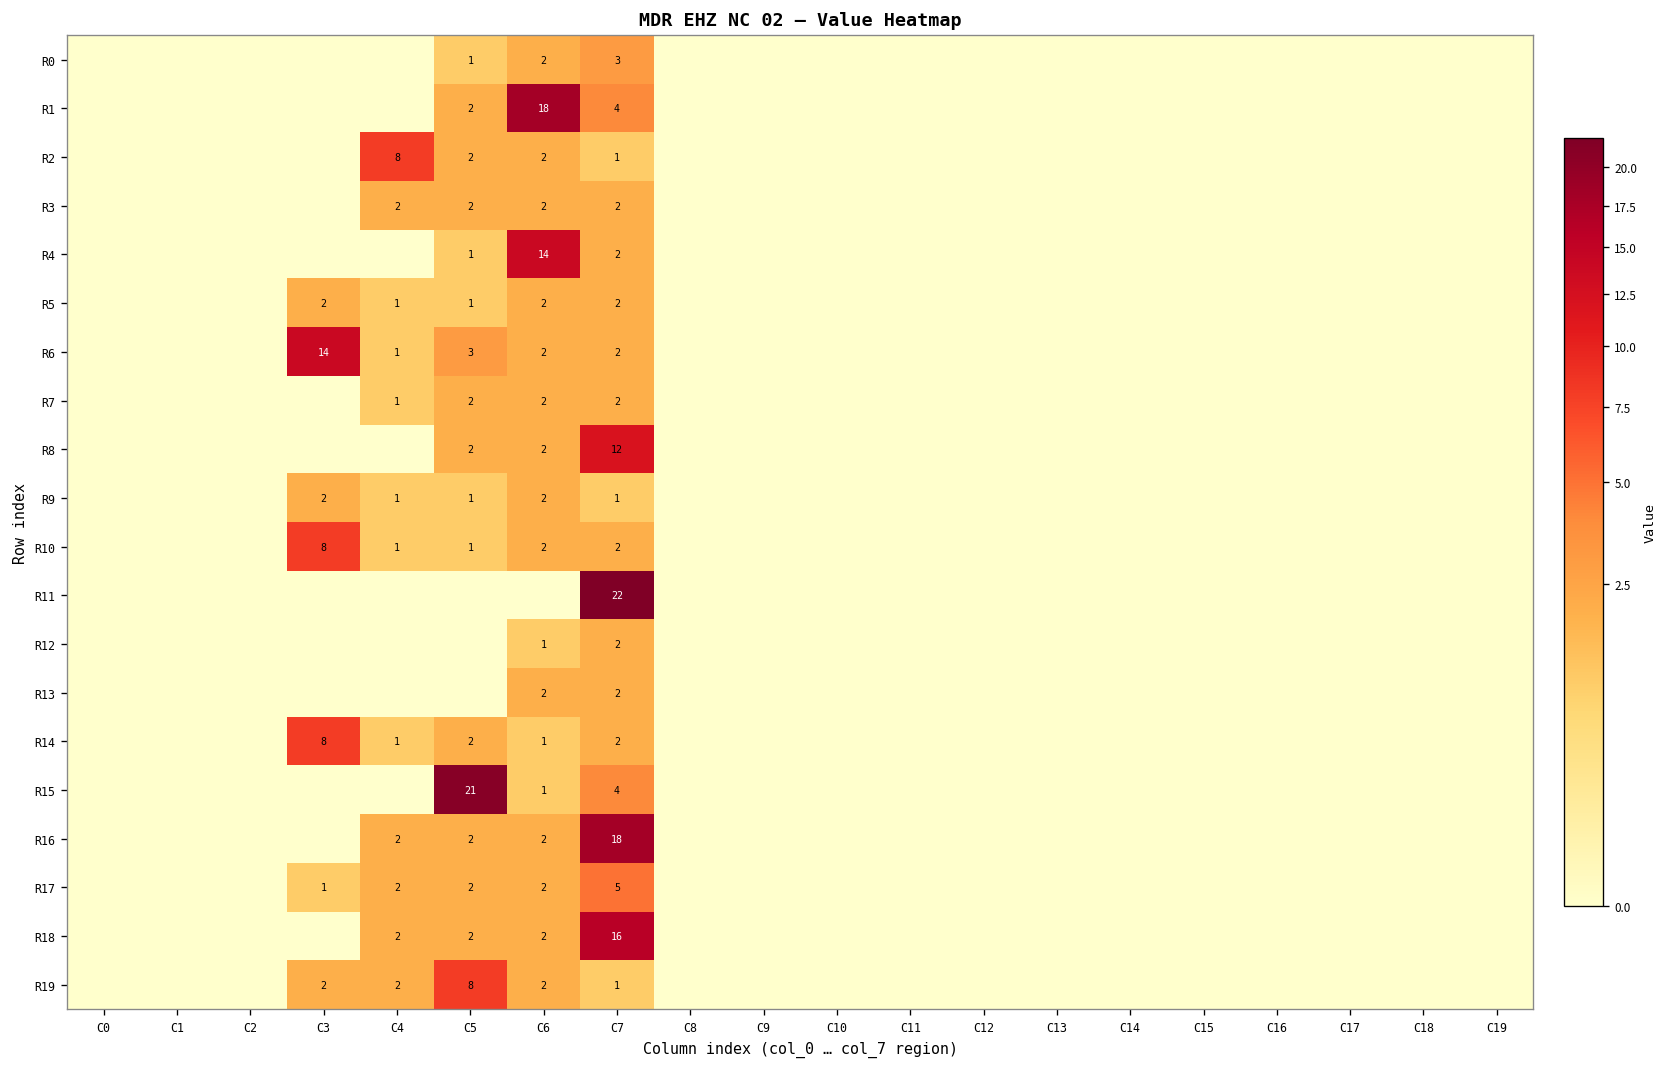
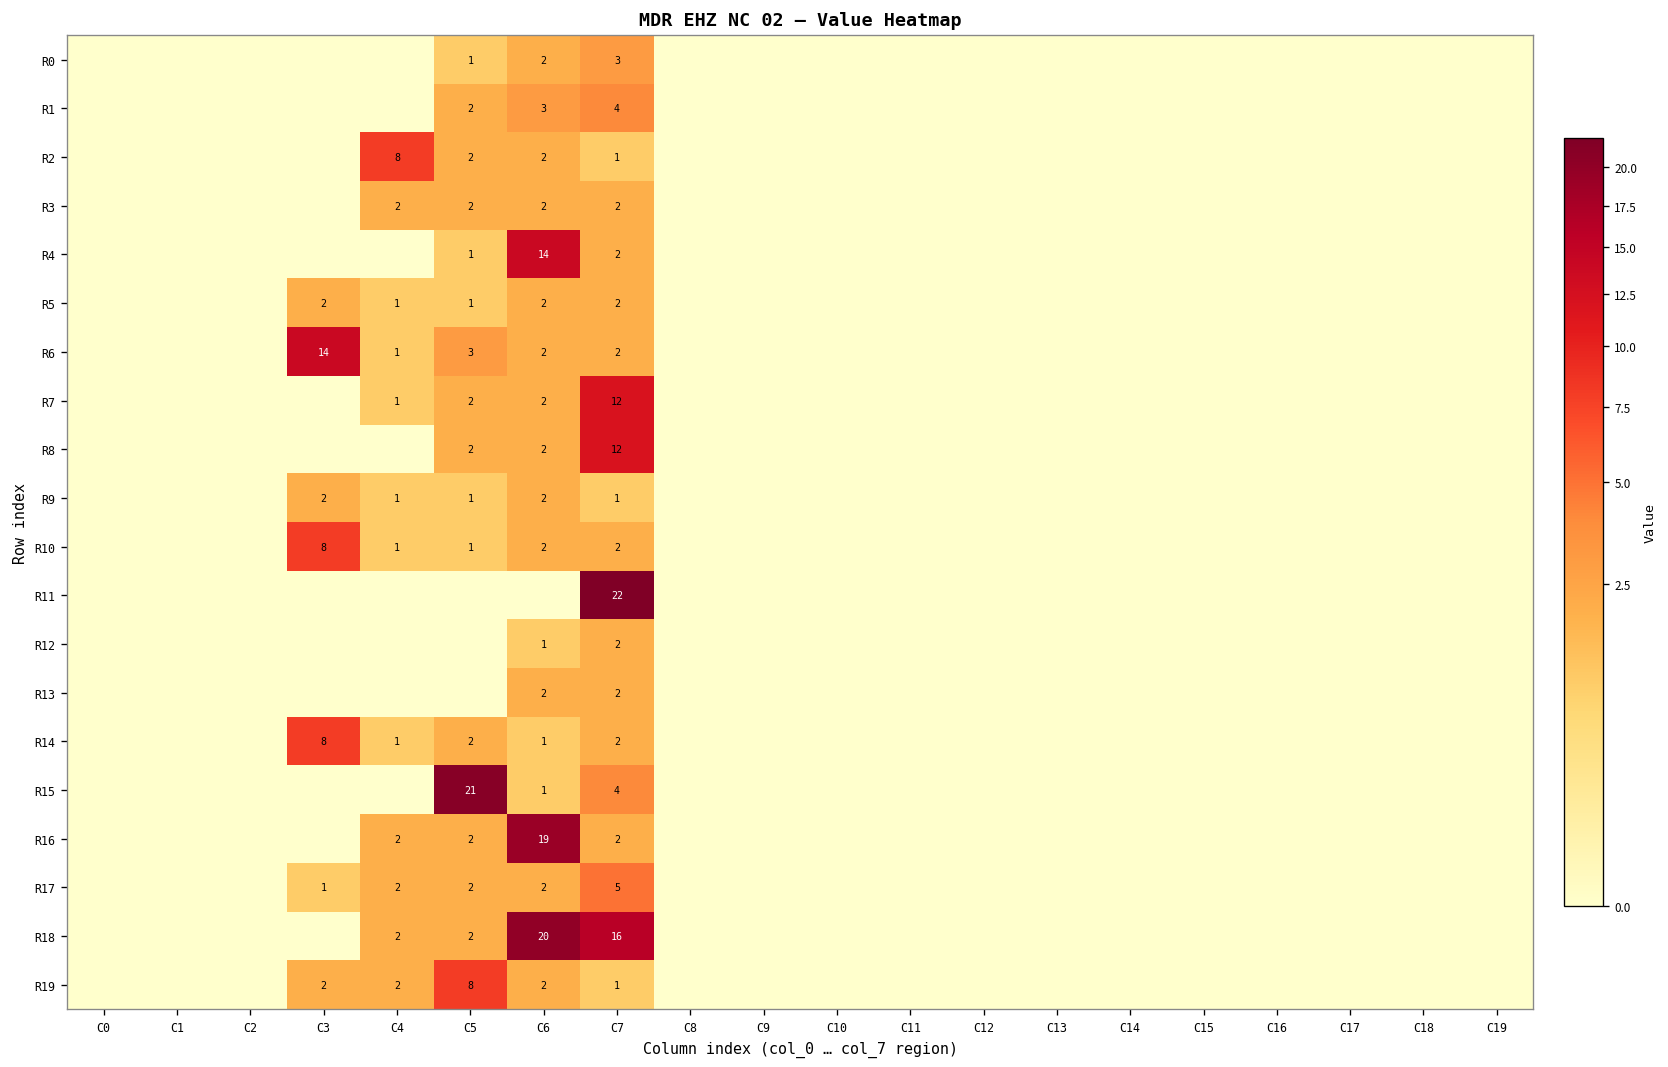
  {
    "R0": {
      "C5": 1,
      "C6": 2,
      "C7": 3
    },
    "R1": {
      "C5": 2,
-     "C6": 18,
+     "C6": 3,
      "C7": 4
    },
    "R2": {
      "C4": 8,
      "C5": 2,
      "C6": 2,
      "C7": 1
    },
    "R3": {
      "C4": 2,
      "C5": 2,
      "C6": 2,
      "C7": 2
    },
    "R4": {
      "C5": 1,
      "C6": 14,
      "C7": 2
    },
    "R5": {
      "C3": 2,
      "C4": 1,
      "C5": 1,
      "C6": 2,
      "C7": 2
    },
    "R6": {
      "C3": 14,
      "C4": 1,
      "C5": 3,
      "C6": 2,
      "C7": 2
    },
    "R7": {
      "C4": 1,
      "C5": 2,
      "C6": 2,
-     "C7": 2
+     "C7": 12
    },
    "R8": {
      "C5": 2,
      "C6": 2,
      "C7": 12
    },
    "R9": {
      "C3": 2,
      "C4": 1,
      "C5": 1,
      "C6": 2,
      "C7": 1
    },
    "R10": {
      "C3": 8,
      "C4": 1,
      "C5": 1,
      "C6": 2,
      "C7": 2
    },
    "R11": {
      "C7": 22
    },
    "R12": {
      "C6": 1,
      "C7": 2
    },
    "R13": {
      "C6": 2,
      "C7": 2
    },
    "R14": {
      "C3": 8,
      "C4": 1,
      "C5": 2,
      "C6": 1,
      "C7": 2
    },
    "R15": {
      "C5": 21,
      "C6": 1,
      "C7": 4
    },
    "R16": {
      "C4": 2,
      "C5": 2,
-     "C6": 2,
-     "C7": 18
+     "C6": 19,
+     "C7": 2
    },
    "R17": {
      "C3": 1,
      "C4": 2,
      "C5": 2,
      "C6": 2,
      "C7": 5
    },
    "R18": {
      "C4": 2,
      "C5": 2,
-     "C6": 2,
+     "C6": 20,
      "C7": 16
    },
    "R19": {
      "C3": 2,
      "C4": 2,
      "C5": 8,
      "C6": 2,
      "C7": 1
    }
  }
